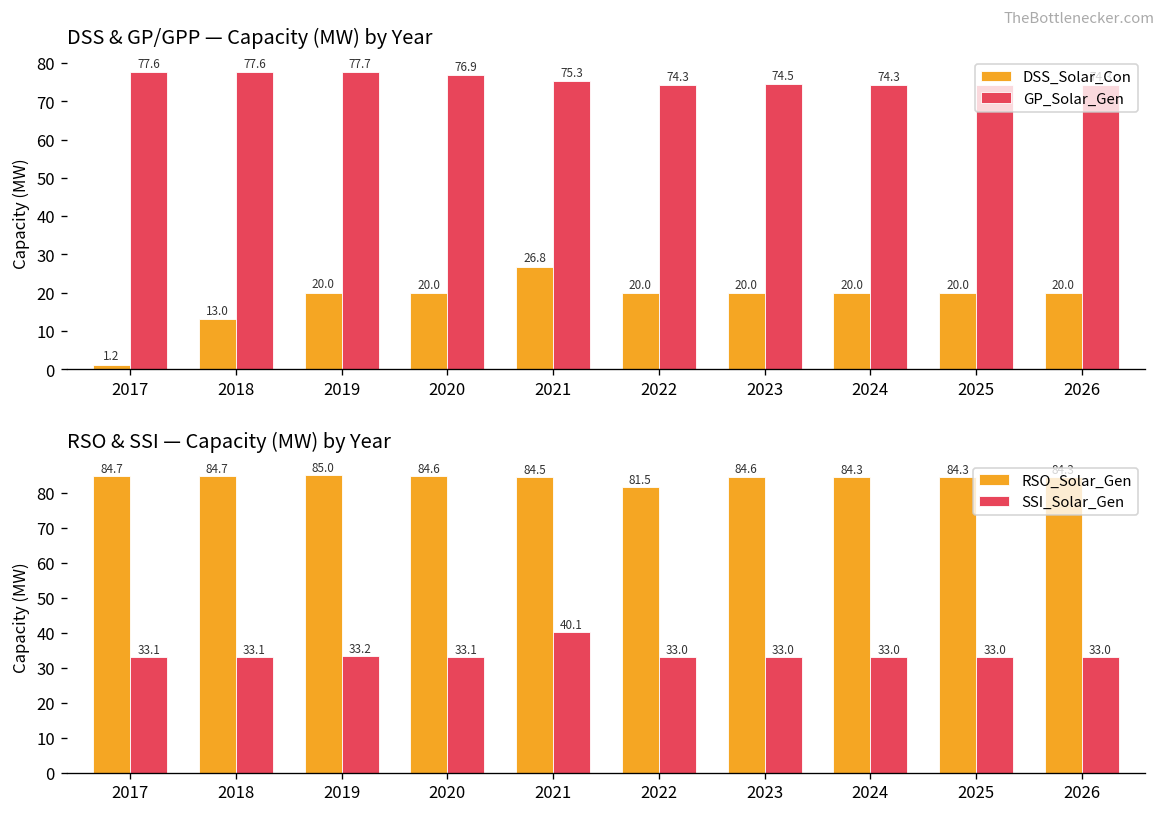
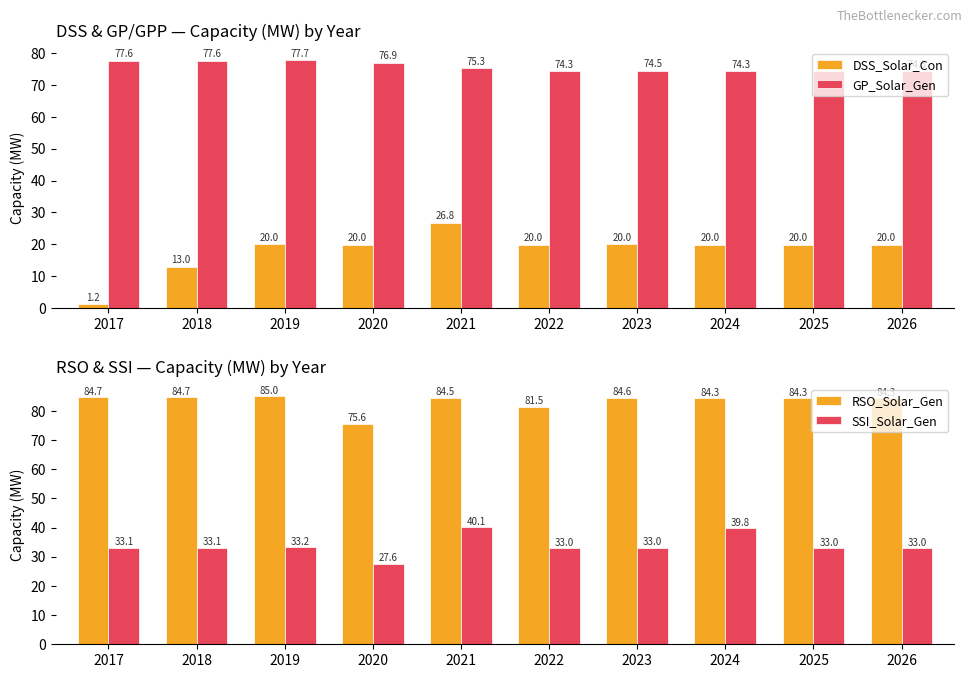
  {
    "DSS & GP/GPP — Capacity (MW) by Year": {
      "DSS_Solar_Con": {
        "2017": 1.2,
        "2018": 13.0,
        "2019": 20.0,
        "2020": 20.0,
        "2021": 26.8,
        "2022": 20.0,
        "2023": 20.0,
        "2024": 20.0,
        "2025": 20.0,
        "2026": 20.0
      },
      "GP_Solar_Gen": {
        "2017": 77.6,
        "2018": 77.6,
        "2019": 77.7,
        "2020": 76.9,
        "2021": 75.3,
        "2022": 74.3,
        "2023": 74.5,
        "2024": 74.3
      }
    },
    "RSO & SSI — Capacity (MW) by Year": {
      "RSO_Solar_Gen": {
        "2017": 84.7,
        "2018": 84.7,
        "2019": 85.0,
-       "2020": 84.6,
+       "2020": 75.6,
        "2021": 84.5,
        "2022": 81.5,
        "2023": 84.6,
        "2024": 84.3,
        "2025": 84.3
      },
      "SSI_Solar_Gen": {
        "2017": 33.1,
        "2018": 33.1,
        "2019": 33.2,
-       "2020": 33.1,
+       "2020": 27.6,
        "2021": 40.1,
        "2022": 33.0,
        "2023": 33.0,
-       "2024": 33.0,
+       "2024": 39.8,
        "2025": 33.0,
        "2026": 33.0
      }
    }
  }
